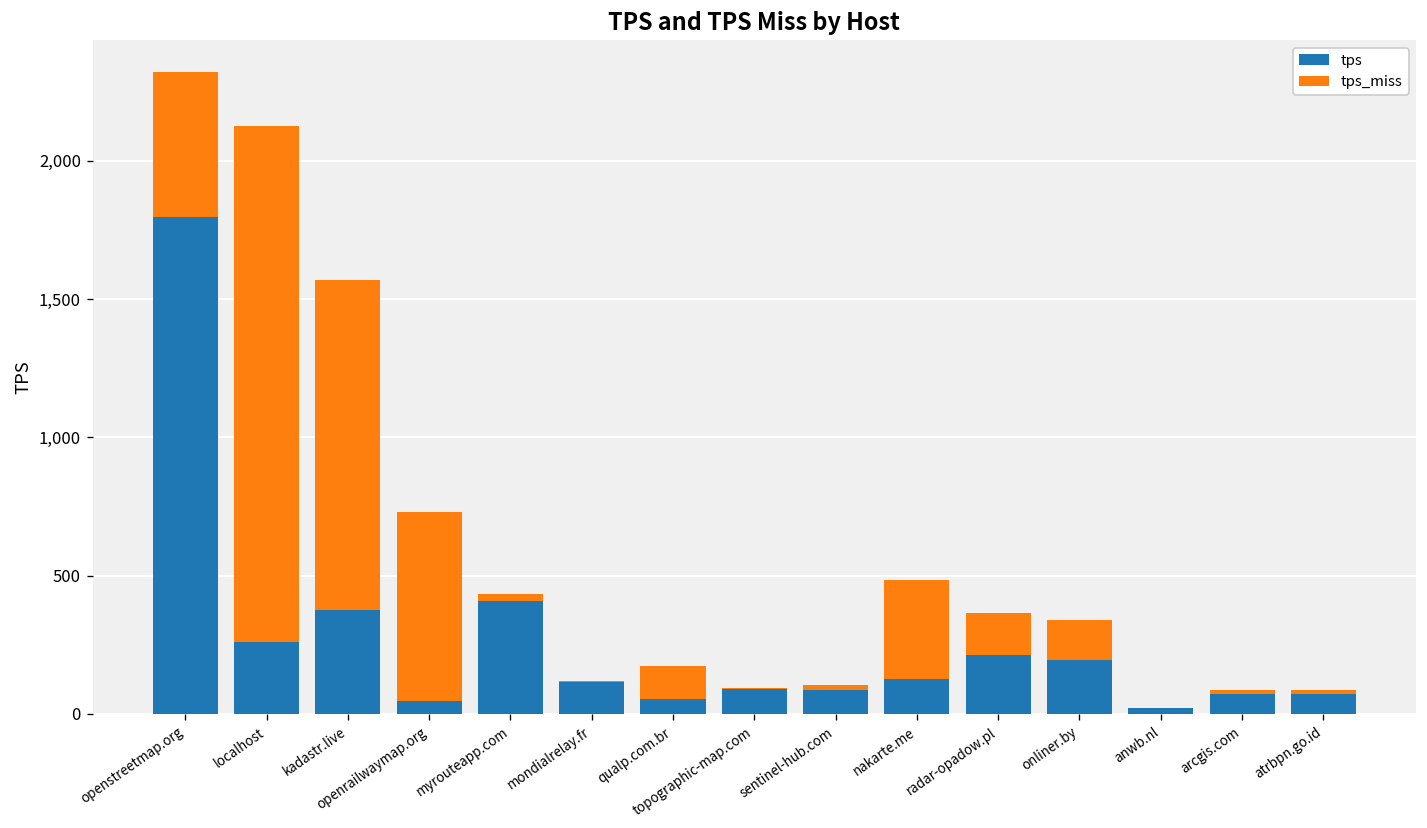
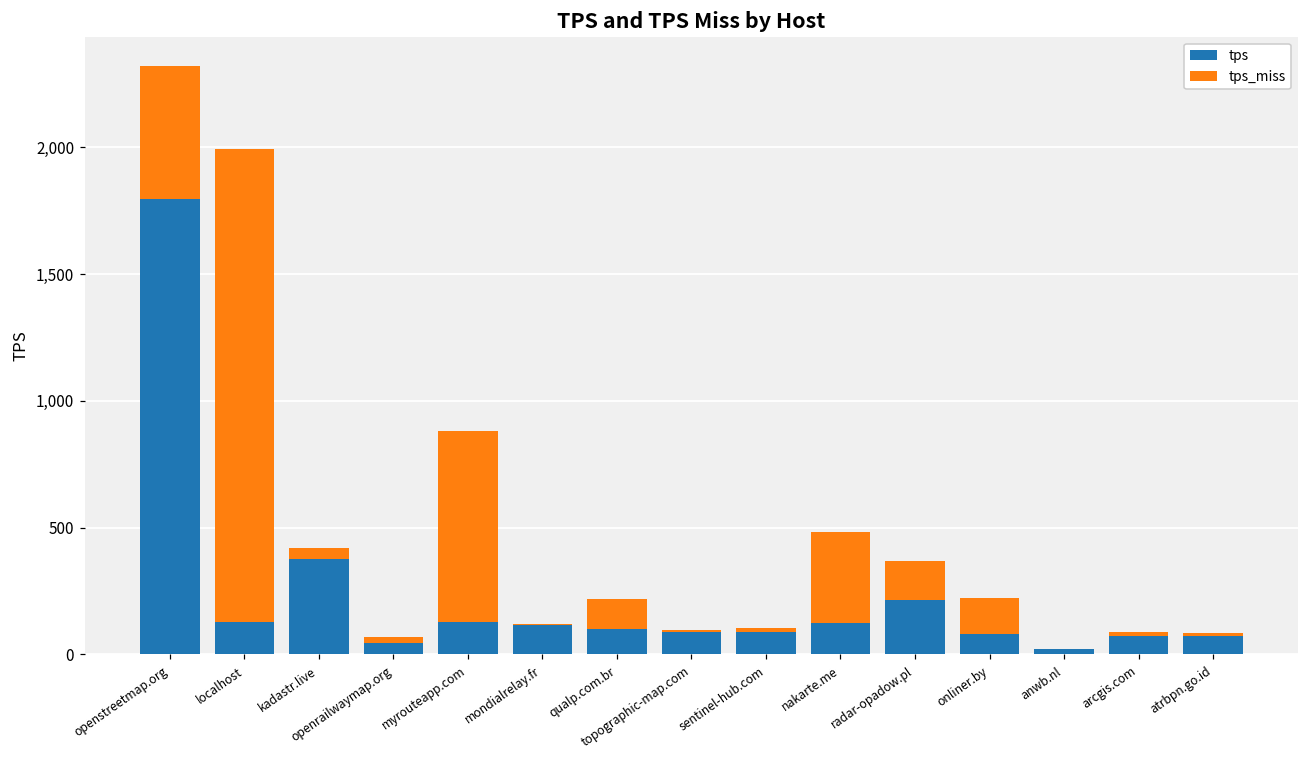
  {
    "tps": {
      "openstreetmap.org": "1,800",
-     "localhost": "260",
+     "localhost": "130",
      "kadastr.live": "380",
      "openrailwaymap.org": "50",
-     "myrouteapp.com": "410",
+     "myrouteapp.com": "130",
      "mondialrelay.fr": "110",
-     "qualp.com.br": "50",
+     "qualp.com.br": "100",
      "topographic-map.com": "90",
      "sentinel-hub.com": "90",
      "nakarte.me": "130",
      "radar-opadow.pl": "210",
-     "onliner.by": "200",
+     "onliner.by": "80",
      "anwb.nl": "20",
      "arcgis.com": "70",
      "atrbpn.go.id": "70"
    },
    "tps_miss": {
      "openstreetmap.org": "520",
      "localhost": "1,870",
-     "kadastr.live": "1,190",
-     "openrailwaymap.org": "690",
-     "myrouteapp.com": "30",
+     "kadastr.live": "40",
+     "openrailwaymap.org": "20",
+     "myrouteapp.com": "750",
      "qualp.com.br": "120",
      "sentinel-hub.com": "10",
      "nakarte.me": "360",
      "radar-opadow.pl": "150",
      "onliner.by": "140",
      "arcgis.com": "20",
      "atrbpn.go.id": "10"
    }
  }
